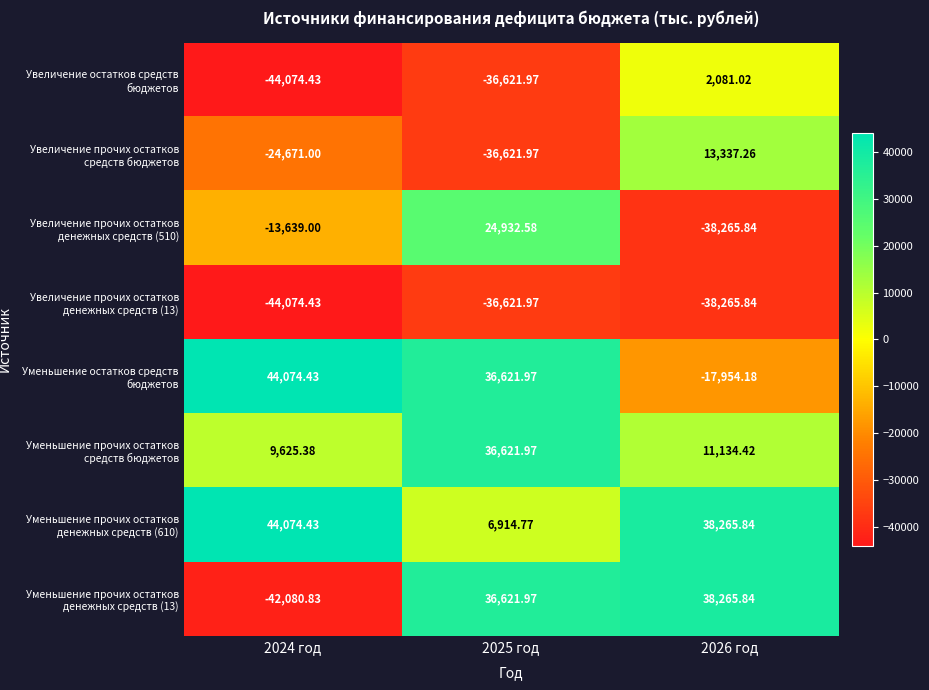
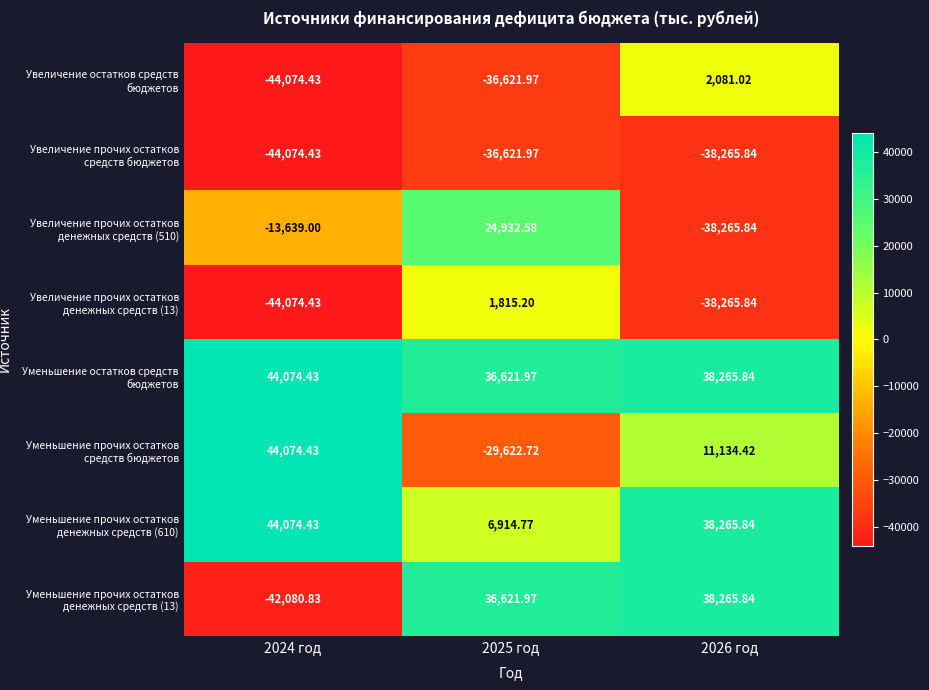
  {
    "Увеличение остатков средств бюджетов": {
      "2024 год": "-44,074.43",
      "2025 год": "-36,621.97",
      "2026 год": "2,081.02"
    },
    "Увеличение прочих остатков средств бюджетов": {
-     "2024 год": "-24,671.00",
+     "2024 год": "-44,074.43",
      "2025 год": "-36,621.97",
-     "2026 год": "13,337.26"
+     "2026 год": "-38,265.84"
    },
    "Увеличение прочих остатков денежных средств (510)": {
      "2024 год": "-13,639.00",
      "2025 год": "24,932.58",
      "2026 год": "-38,265.84"
    },
    "Увеличение прочих остатков денежных средств (13)": {
      "2024 год": "-44,074.43",
-     "2025 год": "-36,621.97",
+     "2025 год": "1,815.20",
      "2026 год": "-38,265.84"
    },
    "Уменьшение остатков средств бюджетов": {
      "2024 год": "44,074.43",
      "2025 год": "36,621.97",
-     "2026 год": "-17,954.18"
+     "2026 год": "38,265.84"
    },
    "Уменьшение прочих остатков средств бюджетов": {
-     "2024 год": "9,625.38",
-     "2025 год": "36,621.97",
+     "2024 год": "44,074.43",
+     "2025 год": "-29,622.72",
      "2026 год": "11,134.42"
    },
    "Уменьшение прочих остатков денежных средств (610)": {
      "2024 год": "44,074.43",
      "2025 год": "6,914.77",
      "2026 год": "38,265.84"
    },
    "Уменьшение прочих остатков денежных средств (13)": {
      "2024 год": "-42,080.83",
      "2025 год": "36,621.97",
      "2026 год": "38,265.84"
    }
  }
